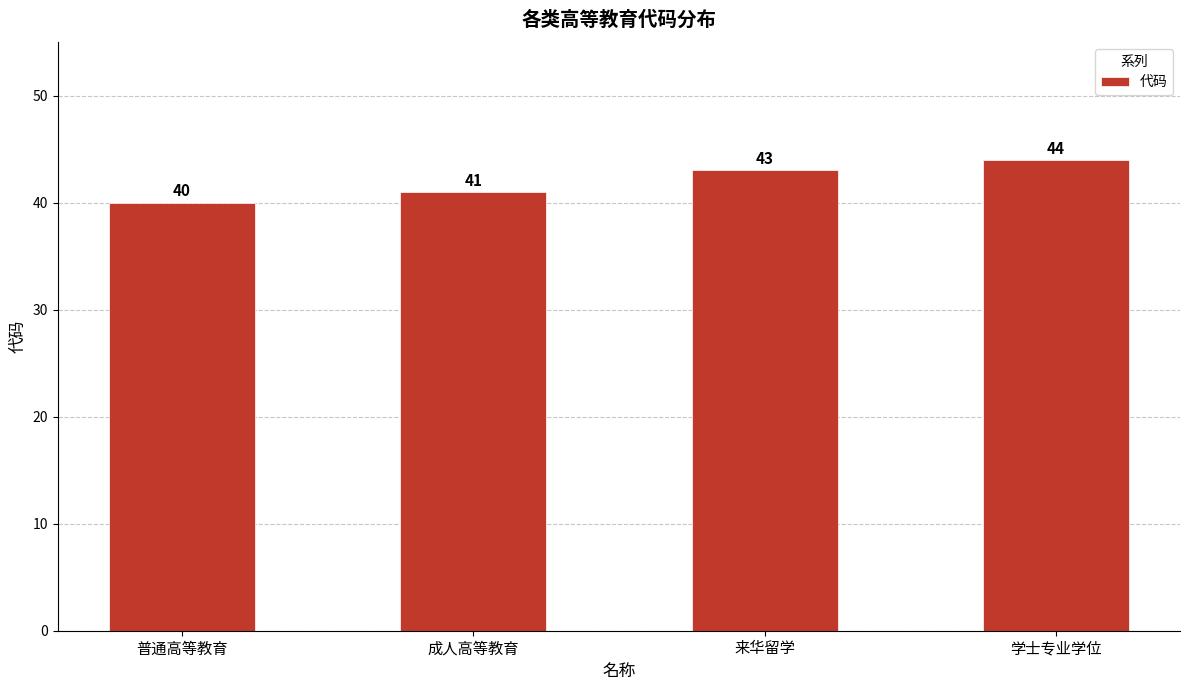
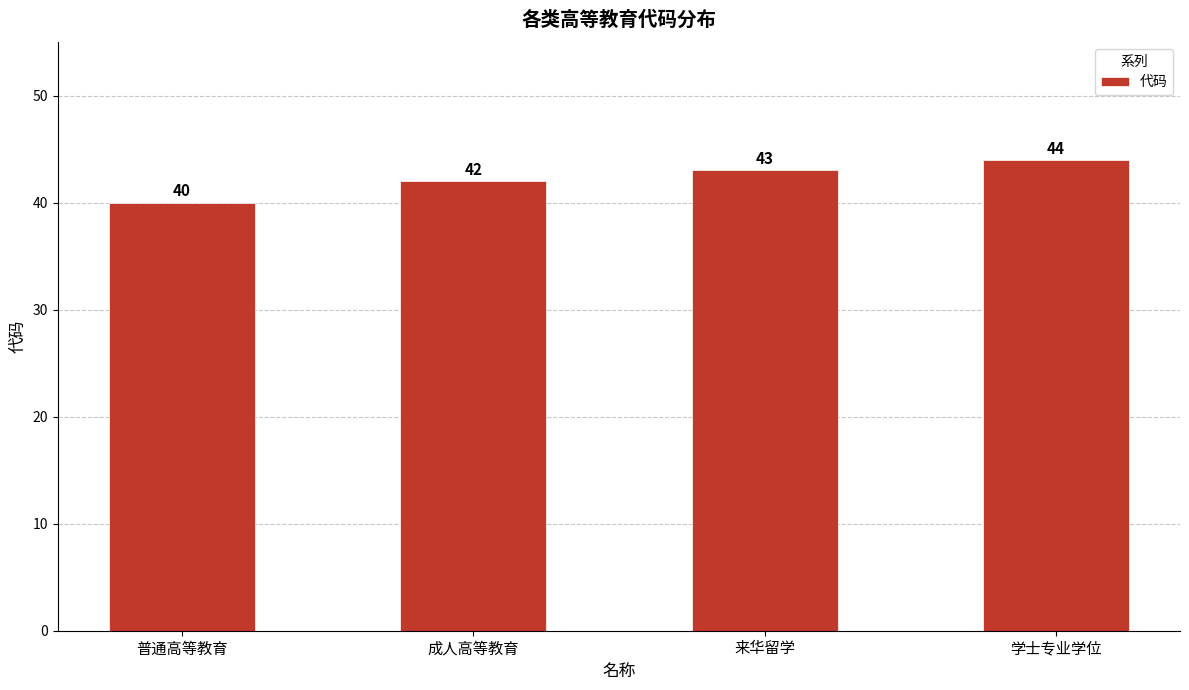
  {
    "普通高等教育": 40,
-   "成人高等教育": 41,
+   "成人高等教育": 42,
    "来华留学": 43,
    "学士专业学位": 44
  }
